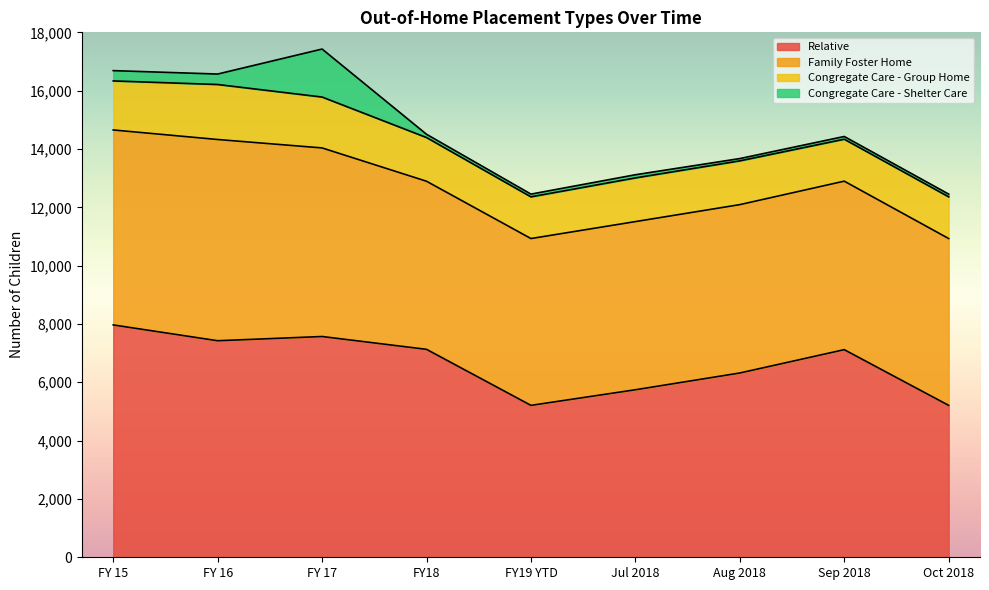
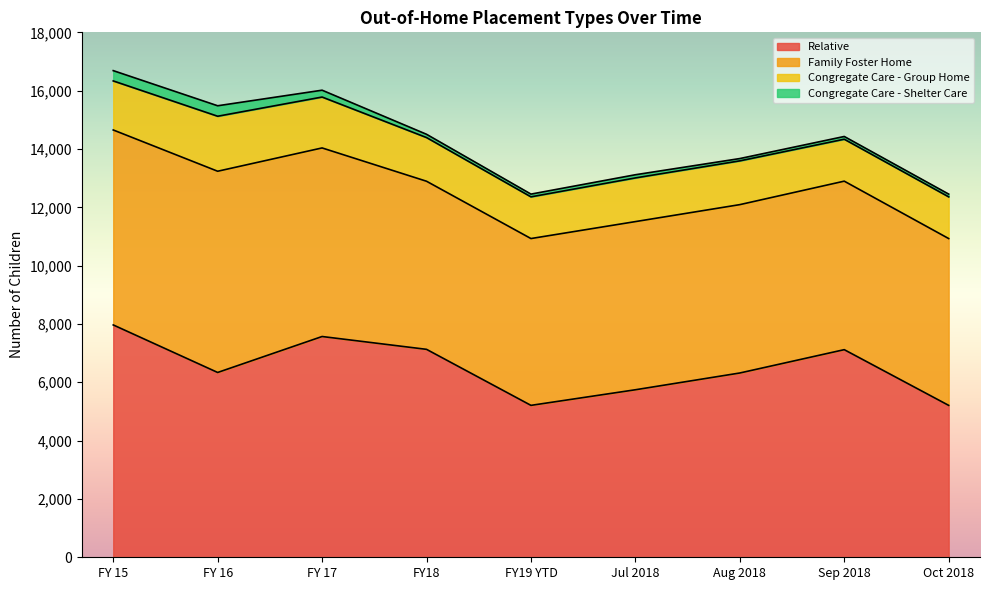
  {
    "Relative": {
      "FY 15": "8,000",
-     "FY 16": "7,400",
+     "FY 16": "6,300",
      "FY 17": "7,600",
      "FY18": "7,100",
      "FY19 YTD": "5,200",
      "Jul 2018": "5,700",
      "Aug 2018": "6,300",
      "Sep 2018": "7,100",
      "Oct 2018": "5,200"
    },
    "Congregate Care - Shelter Care": {
      "FY 15": "400",
      "FY 16": "400",
-     "FY 17": "1,600",
+     "FY 17": "200",
      "FY18": "100",
      "FY19 YTD": "100",
      "Jul 2018": "100",
      "Sep 2018": "100",
      "Oct 2018": "100"
    }
  }
